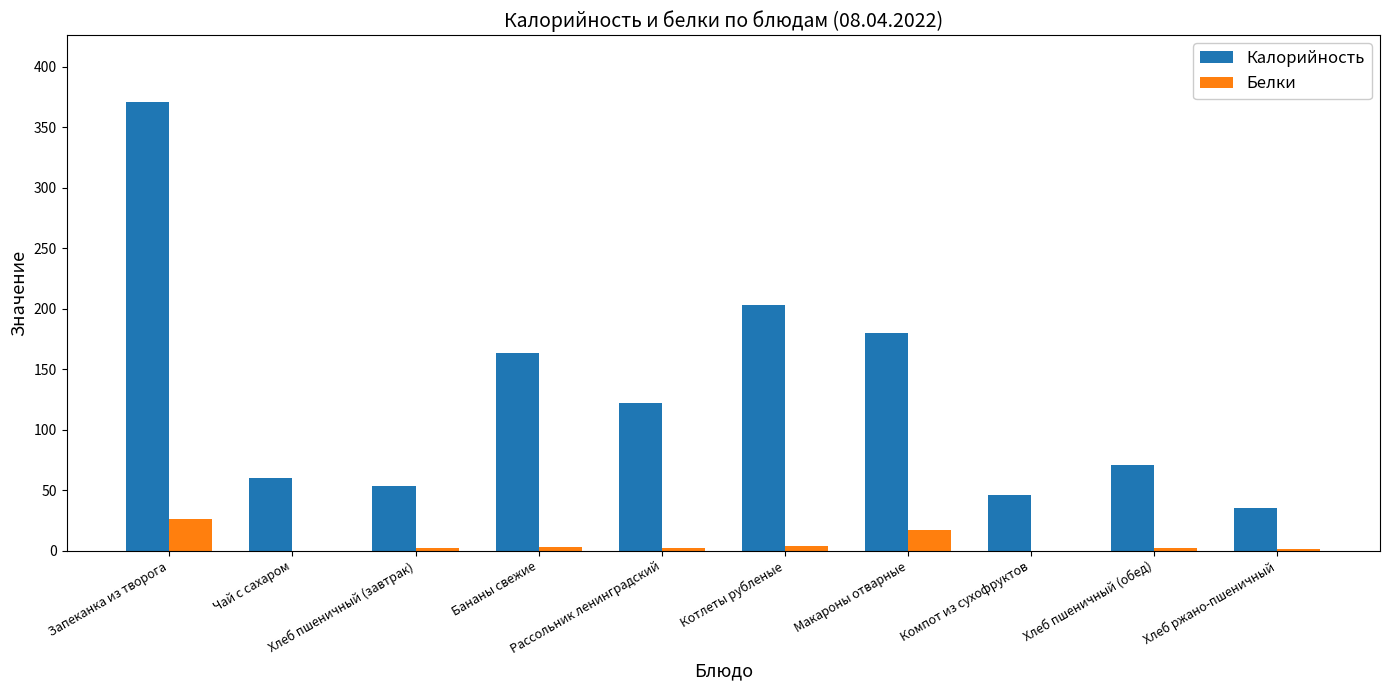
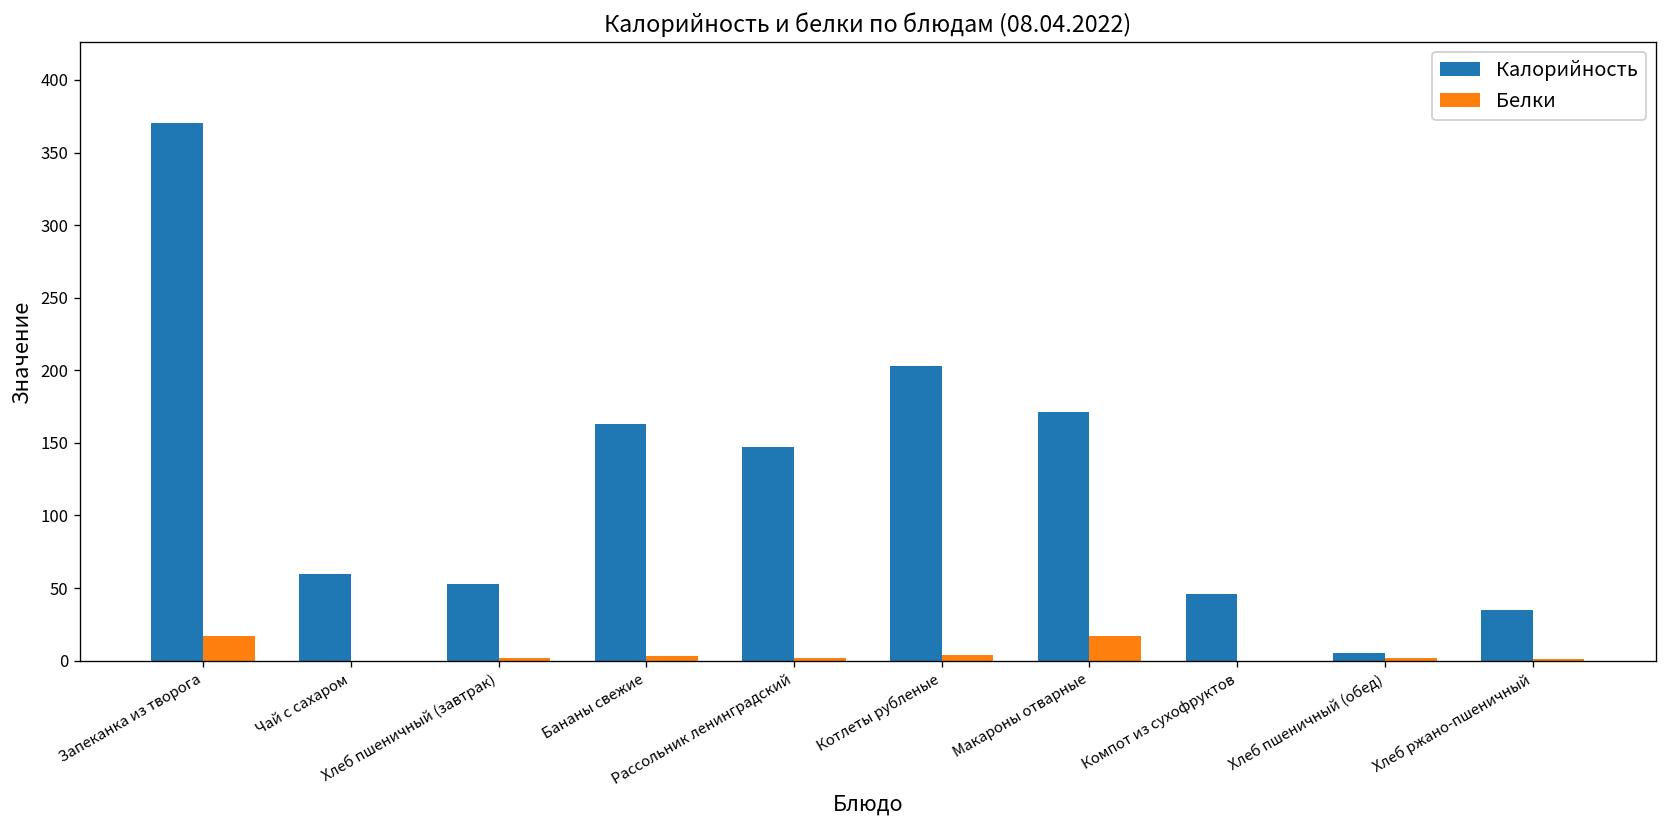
  {
    "Калорийность": {
      "Запеканка из творога": 371,
      "Чай с сахаром": 60,
      "Хлеб пшеничный (завтрак)": 53,
      "Бананы свежие": 163,
-     "Рассольник ленинградский": 122,
+     "Рассольник ленинградский": 147,
      "Котлеты рубленые": 203,
-     "Макароны отварные": 180,
+     "Макароны отварные": 171,
      "Компот из сухофруктов": 46,
-     "Хлеб пшеничный (обед)": 71,
+     "Хлеб пшеничный (обед)": 5,
      "Хлеб ржано-пшеничный": 35
    },
    "Белки": {
-     "Запеканка из творога": 26,
+     "Запеканка из творога": 17,
      "Чай с сахаром": 0,
      "Бананы свежие": 3,
      "Котлеты рубленые": 4,
      "Макароны отварные": 17,
      "Компот из сухофруктов": 0
    }
  }
